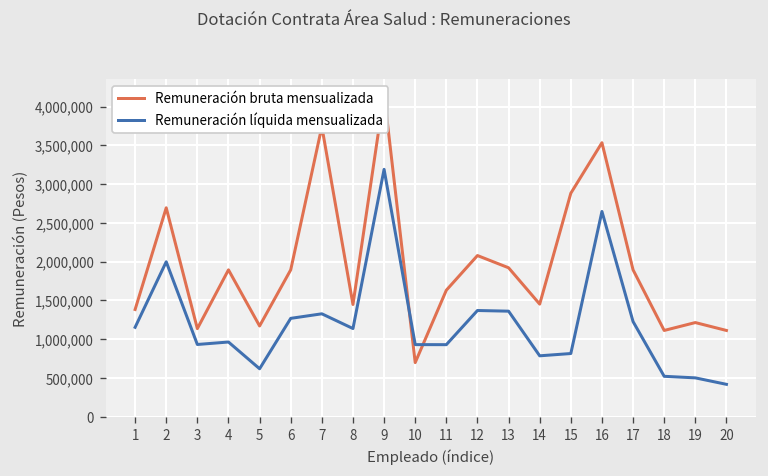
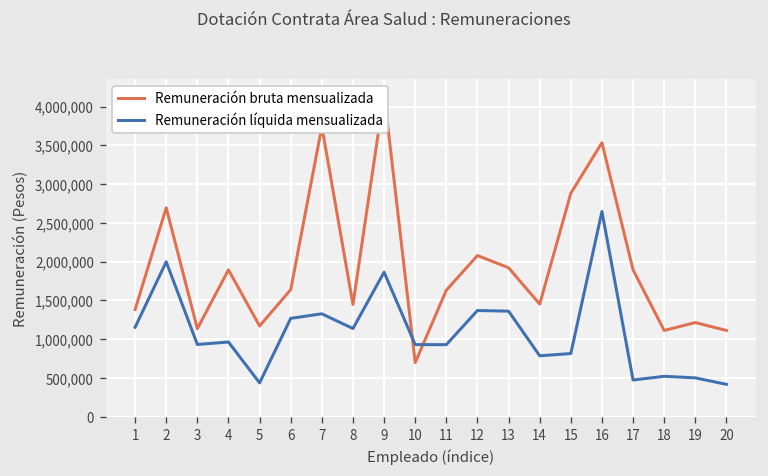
  {
    "Remuneración bruta mensualizada": {
      "1": "1,400,000",
      "2": "2,700,000",
      "3": "1,100,000",
      "4": "1,900,000",
      "5": "1,200,000",
-     "6": "1,900,000",
+     "6": "1,600,000",
      "8": "1,400,000",
      "10": "700,000",
      "11": "1,600,000",
      "12": "2,100,000",
      "13": "1,900,000",
      "14": "1,500,000",
      "15": "2,900,000",
      "16": "3,500,000",
      "17": "1,900,000",
      "18": "1,100,000",
      "19": "1,200,000",
      "20": "1,100,000"
    },
    "Remuneración líquida mensualizada": {
      "1": "1,200,000",
      "2": "2,000,000",
      "3": "900,000",
      "4": "1,000,000",
-     "5": "600,000",
+     "5": "400,000",
      "6": "1,300,000",
      "7": "1,300,000",
      "8": "1,100,000",
-     "9": "3,200,000",
+     "9": "1,900,000",
      "10": "900,000",
      "11": "900,000",
      "12": "1,400,000",
      "13": "1,400,000",
      "14": "800,000",
      "15": "800,000",
      "16": "2,600,000",
-     "17": "1,200,000",
+     "17": "500,000",
      "18": "500,000",
      "19": "500,000",
      "20": "400,000"
    }
  }
